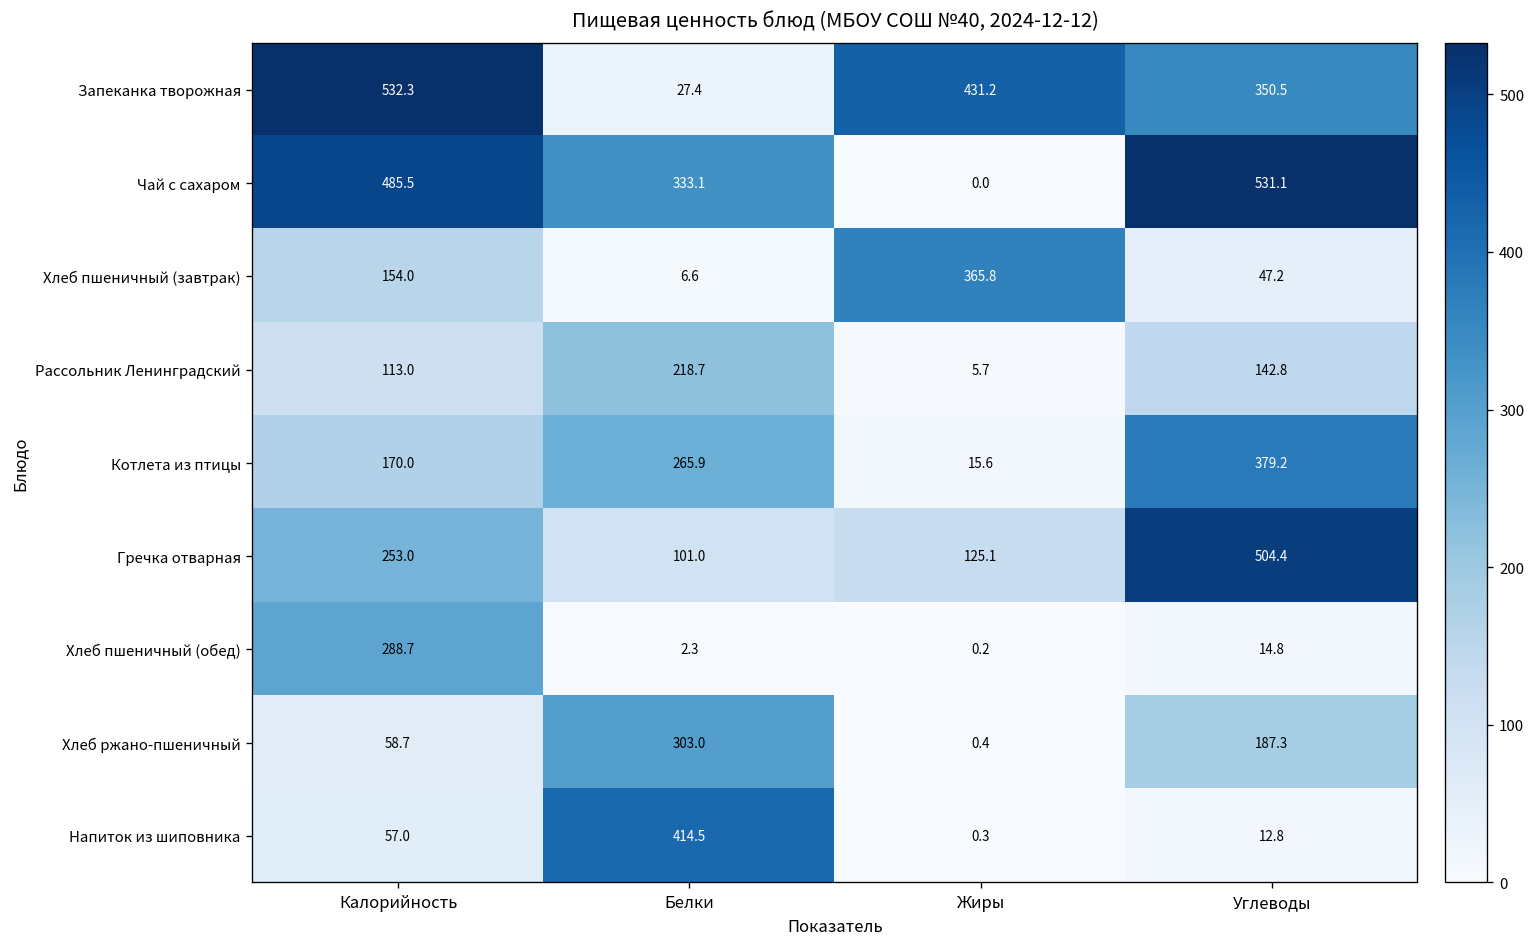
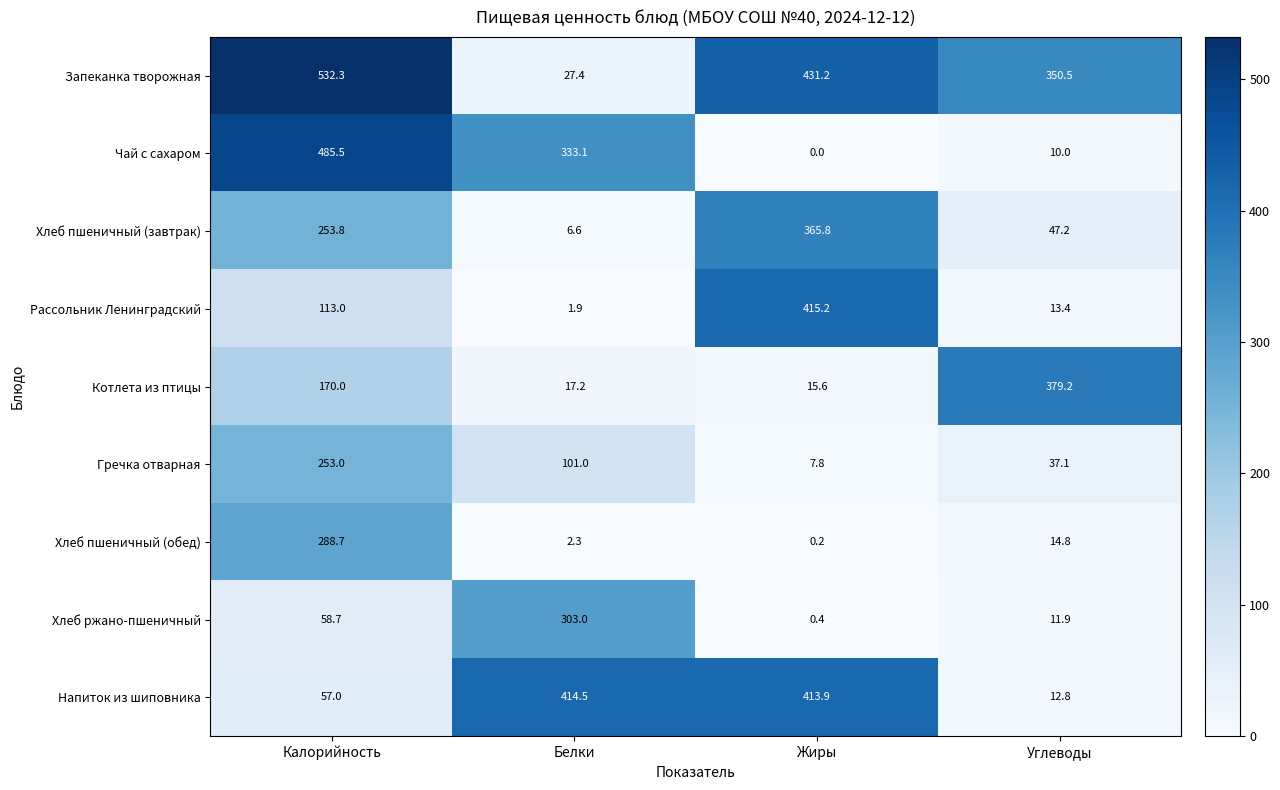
  {
    "Запеканка творожная": {
      "Калорийность": 532.3,
      "Белки": 27.4,
      "Жиры": 431.2,
      "Углеводы": 350.5
    },
    "Чай с сахаром": {
      "Калорийность": 485.5,
      "Белки": 333.1,
      "Жиры": 0.0,
-     "Углеводы": 531.1
+     "Углеводы": 10.0
    },
    "Хлеб пшеничный (завтрак)": {
-     "Калорийность": 154.0,
+     "Калорийность": 253.8,
      "Белки": 6.6,
      "Жиры": 365.8,
      "Углеводы": 47.2
    },
    "Рассольник Ленинградский": {
      "Калорийность": 113.0,
-     "Белки": 218.7,
-     "Жиры": 5.7,
-     "Углеводы": 142.8
+     "Белки": 1.9,
+     "Жиры": 415.2,
+     "Углеводы": 13.4
    },
    "Котлета из птицы": {
      "Калорийность": 170.0,
-     "Белки": 265.9,
+     "Белки": 17.2,
      "Жиры": 15.6,
      "Углеводы": 379.2
    },
    "Гречка отварная": {
      "Калорийность": 253.0,
      "Белки": 101.0,
-     "Жиры": 125.1,
-     "Углеводы": 504.4
+     "Жиры": 7.8,
+     "Углеводы": 37.1
    },
    "Хлеб пшеничный (обед)": {
      "Калорийность": 288.7,
      "Белки": 2.3,
      "Жиры": 0.2,
      "Углеводы": 14.8
    },
    "Хлеб ржано-пшеничный": {
      "Калорийность": 58.7,
      "Белки": 303.0,
      "Жиры": 0.4,
-     "Углеводы": 187.3
+     "Углеводы": 11.9
    },
    "Напиток из шиповника": {
      "Калорийность": 57.0,
      "Белки": 414.5,
-     "Жиры": 0.3,
+     "Жиры": 413.9,
      "Углеводы": 12.8
    }
  }
